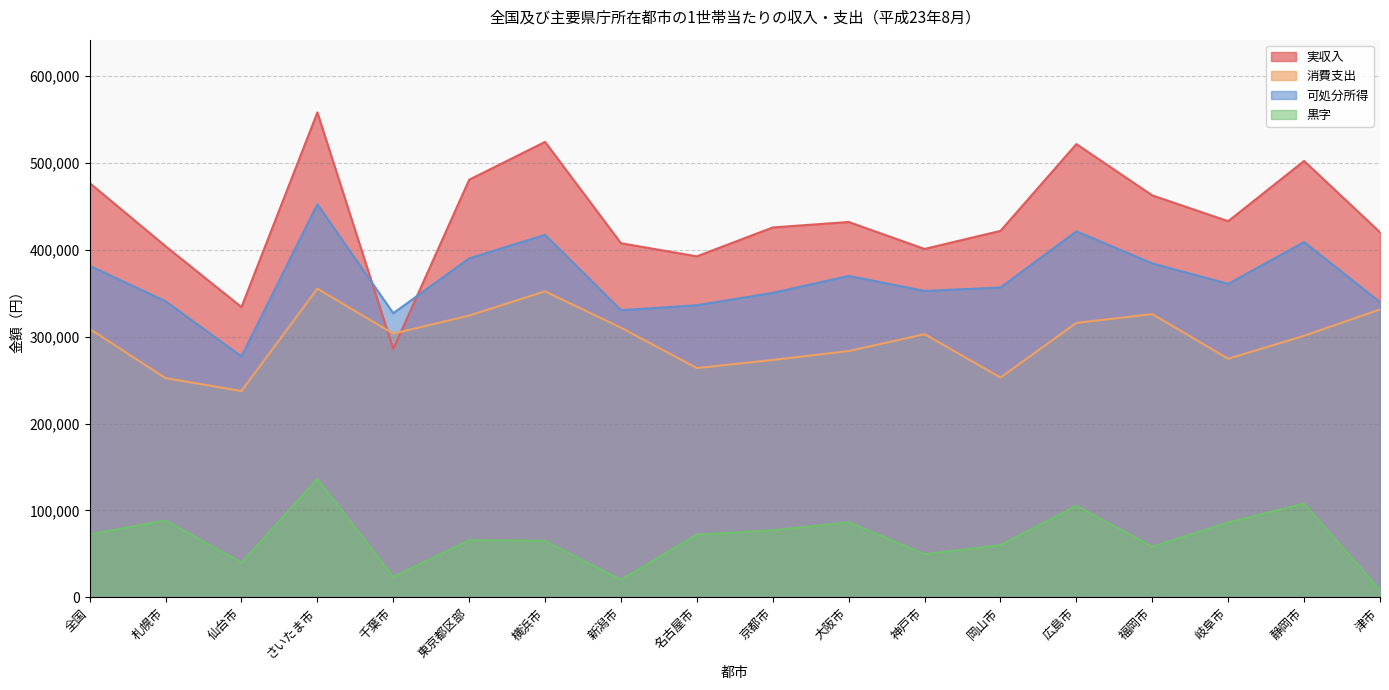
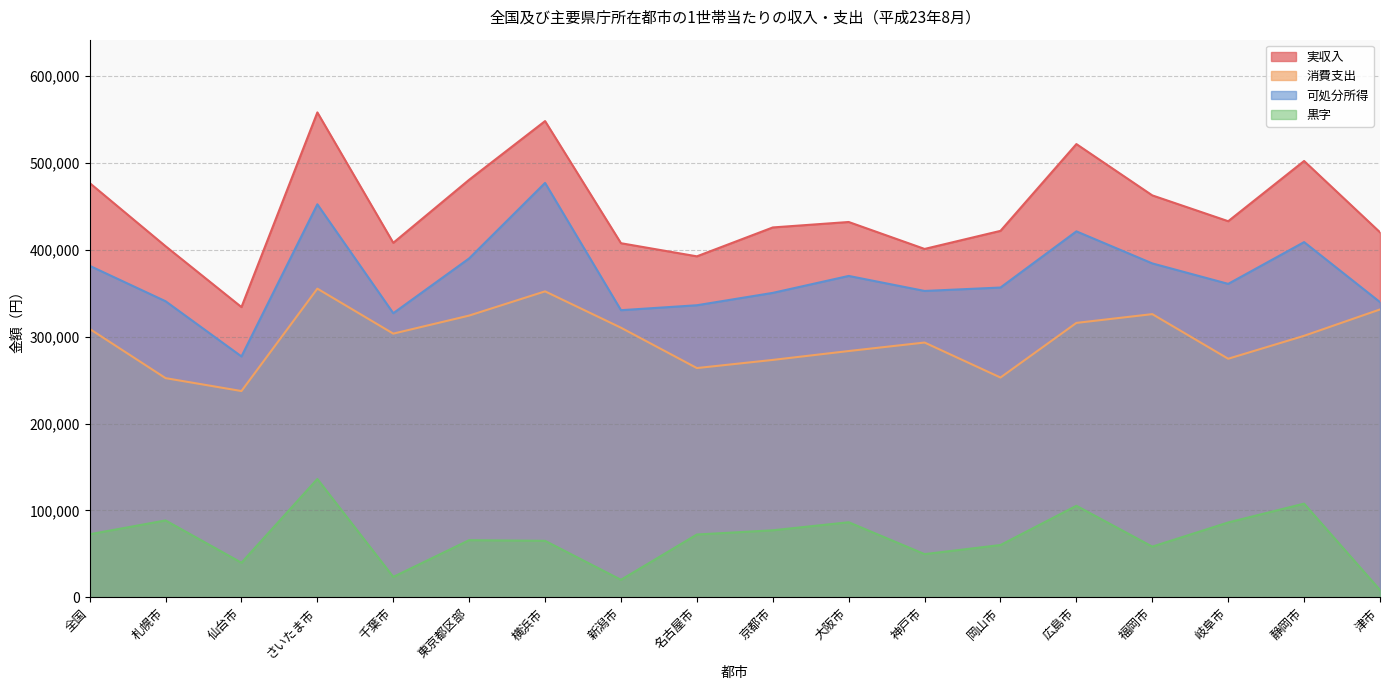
  {
    "実収入": {
      "全国": "480,000",
      "札幌市": "400,000",
      "仙台市": "330,000",
      "さいたま市": "560,000",
-     "千葉市": "290,000",
+     "千葉市": "410,000",
      "東京都区部": "480,000",
-     "横浜市": "520,000",
+     "横浜市": "550,000",
      "新潟市": "410,000",
      "名古屋市": "390,000",
      "京都市": "430,000",
      "大阪市": "430,000",
      "神戸市": "400,000",
      "岡山市": "420,000",
      "広島市": "520,000",
      "福岡市": "460,000",
      "岐阜市": "430,000",
      "静岡市": "500,000",
      "津市": "420,000"
    },
    "消費支出": {
      "全国": "310,000",
      "札幌市": "250,000",
      "仙台市": "240,000",
      "さいたま市": "360,000",
      "千葉市": "300,000",
      "東京都区部": "320,000",
      "横浜市": "350,000",
      "新潟市": "310,000",
      "名古屋市": "260,000",
      "京都市": "270,000",
      "大阪市": "280,000",
-     "神戸市": "300,000",
+     "神戸市": "290,000",
      "岡山市": "250,000",
      "広島市": "320,000",
      "福岡市": "330,000",
      "岐阜市": "270,000",
      "静岡市": "300,000",
      "津市": "330,000"
    },
    "可処分所得": {
      "全国": "380,000",
      "札幌市": "340,000",
      "仙台市": "280,000",
      "さいたま市": "450,000",
      "千葉市": "330,000",
      "東京都区部": "390,000",
-     "横浜市": "420,000",
+     "横浜市": "480,000",
      "新潟市": "330,000",
      "名古屋市": "340,000",
      "京都市": "350,000",
      "大阪市": "370,000",
      "神戸市": "350,000",
      "岡山市": "360,000",
      "広島市": "420,000",
      "福岡市": "380,000",
      "岐阜市": "360,000",
      "静岡市": "410,000",
      "津市": "340,000"
    },
    "黒字": {
      "全国": "70,000",
      "札幌市": "90,000",
      "仙台市": "40,000",
      "さいたま市": "140,000",
      "千葉市": "20,000",
      "東京都区部": "70,000",
      "横浜市": "70,000",
      "新潟市": "20,000",
      "名古屋市": "70,000",
      "京都市": "80,000",
      "大阪市": "90,000",
      "神戸市": "50,000",
      "岡山市": "60,000",
      "広島市": "110,000",
      "福岡市": "60,000",
      "岐阜市": "90,000",
      "静岡市": "110,000",
      "津市": "10,000"
    }
  }
